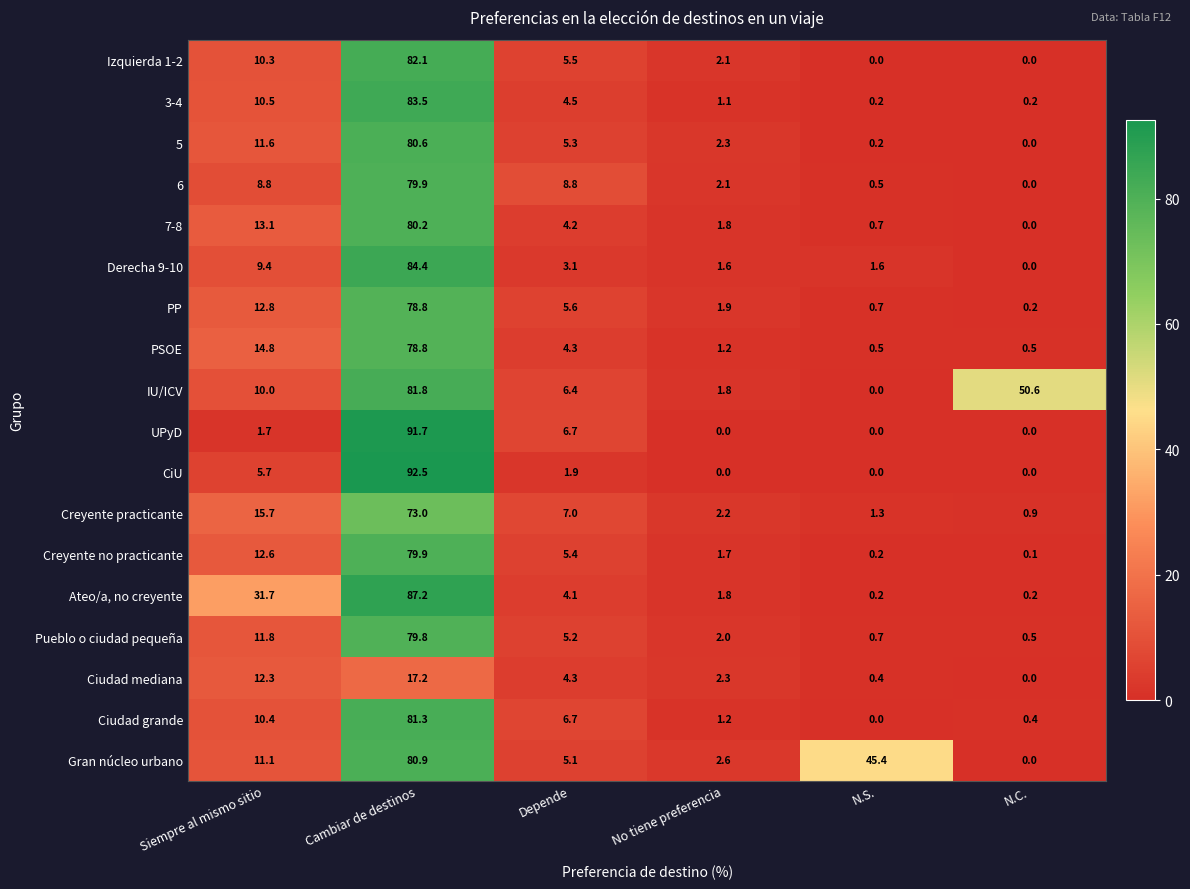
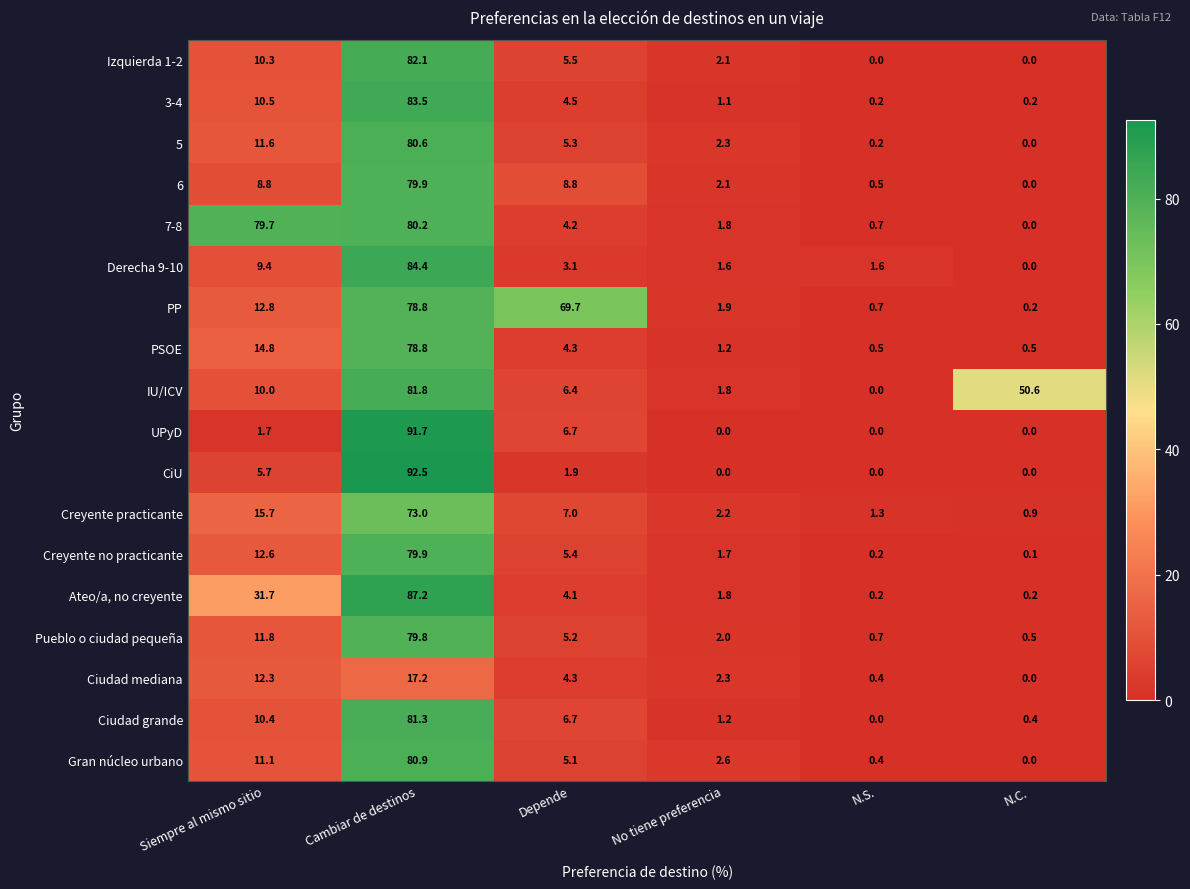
  {
    "Izquierda 1-2": {
      "Siempre al mismo sitio": 10.3,
      "Cambiar de destinos": 82.1,
      "Depende": 5.5,
      "No tiene preferencia": 2.1,
      "N.S.": 0.0,
      "N.C.": 0.0
    },
    "3-4": {
      "Siempre al mismo sitio": 10.5,
      "Cambiar de destinos": 83.5,
      "Depende": 4.5,
      "No tiene preferencia": 1.1,
      "N.S.": 0.2,
      "N.C.": 0.2
    },
    "5": {
      "Siempre al mismo sitio": 11.6,
      "Cambiar de destinos": 80.6,
      "Depende": 5.3,
      "No tiene preferencia": 2.3,
      "N.S.": 0.2,
      "N.C.": 0.0
    },
    "6": {
      "Siempre al mismo sitio": 8.8,
      "Cambiar de destinos": 79.9,
      "Depende": 8.8,
      "No tiene preferencia": 2.1,
      "N.S.": 0.5,
      "N.C.": 0.0
    },
    "7-8": {
-     "Siempre al mismo sitio": 13.1,
+     "Siempre al mismo sitio": 79.7,
      "Cambiar de destinos": 80.2,
      "Depende": 4.2,
      "No tiene preferencia": 1.8,
      "N.S.": 0.7,
      "N.C.": 0.0
    },
    "Derecha 9-10": {
      "Siempre al mismo sitio": 9.4,
      "Cambiar de destinos": 84.4,
      "Depende": 3.1,
      "No tiene preferencia": 1.6,
      "N.S.": 1.6,
      "N.C.": 0.0
    },
    "PP": {
      "Siempre al mismo sitio": 12.8,
      "Cambiar de destinos": 78.8,
-     "Depende": 5.6,
+     "Depende": 69.7,
      "No tiene preferencia": 1.9,
      "N.S.": 0.7,
      "N.C.": 0.2
    },
    "PSOE": {
      "Siempre al mismo sitio": 14.8,
      "Cambiar de destinos": 78.8,
      "Depende": 4.3,
      "No tiene preferencia": 1.2,
      "N.S.": 0.5,
      "N.C.": 0.5
    },
    "IU/ICV": {
      "Siempre al mismo sitio": 10.0,
      "Cambiar de destinos": 81.8,
      "Depende": 6.4,
      "No tiene preferencia": 1.8,
      "N.S.": 0.0,
      "N.C.": 50.6
    },
    "UPyD": {
      "Siempre al mismo sitio": 1.7,
      "Cambiar de destinos": 91.7,
      "Depende": 6.7,
      "No tiene preferencia": 0.0,
      "N.S.": 0.0,
      "N.C.": 0.0
    },
    "CiU": {
      "Siempre al mismo sitio": 5.7,
      "Cambiar de destinos": 92.5,
      "Depende": 1.9,
      "No tiene preferencia": 0.0,
      "N.S.": 0.0,
      "N.C.": 0.0
    },
    "Creyente practicante": {
      "Siempre al mismo sitio": 15.7,
      "Cambiar de destinos": 73.0,
      "Depende": 7.0,
      "No tiene preferencia": 2.2,
      "N.S.": 1.3,
      "N.C.": 0.9
    },
    "Creyente no practicante": {
      "Siempre al mismo sitio": 12.6,
      "Cambiar de destinos": 79.9,
      "Depende": 5.4,
      "No tiene preferencia": 1.7,
      "N.S.": 0.2,
      "N.C.": 0.1
    },
    "Ateo/a, no creyente": {
      "Siempre al mismo sitio": 31.7,
      "Cambiar de destinos": 87.2,
      "Depende": 4.1,
      "No tiene preferencia": 1.8,
      "N.S.": 0.2,
      "N.C.": 0.2
    },
    "Pueblo o ciudad pequeña": {
      "Siempre al mismo sitio": 11.8,
      "Cambiar de destinos": 79.8,
      "Depende": 5.2,
      "No tiene preferencia": 2.0,
      "N.S.": 0.7,
      "N.C.": 0.5
    },
    "Ciudad mediana": {
      "Siempre al mismo sitio": 12.3,
      "Cambiar de destinos": 17.2,
      "Depende": 4.3,
      "No tiene preferencia": 2.3,
      "N.S.": 0.4,
      "N.C.": 0.0
    },
    "Ciudad grande": {
      "Siempre al mismo sitio": 10.4,
      "Cambiar de destinos": 81.3,
      "Depende": 6.7,
      "No tiene preferencia": 1.2,
      "N.S.": 0.0,
      "N.C.": 0.4
    },
    "Gran núcleo urbano": {
      "Siempre al mismo sitio": 11.1,
      "Cambiar de destinos": 80.9,
      "Depende": 5.1,
      "No tiene preferencia": 2.6,
-     "N.S.": 45.4,
+     "N.S.": 0.4,
      "N.C.": 0.0
    }
  }
